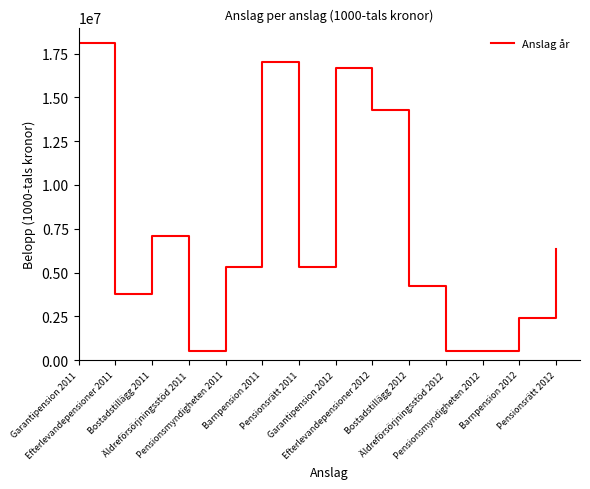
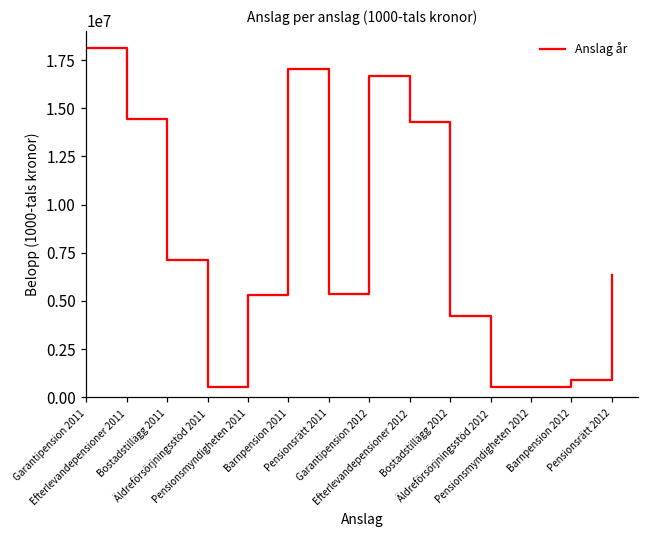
  {
    "Garantipension 2011": 18100000,
-   "Efterlevandepensioner 2011": 3800000,
+   "Efterlevandepensioner 2011": 14400000,
    "Bostadstillägg 2011": 7100000,
    "Äldreförsörjningsstöd 2011": 500000,
    "Pensionsmyndigheten 2011": 5300000,
    "Barnpension 2011": 17000000,
    "Pensionsrätt 2011": 5300000,
    "Garantipension 2012": 16700000,
    "Efterlevandepensioner 2012": 14300000,
    "Bostadstillägg 2012": 4200000,
    "Äldreförsörjningsstöd 2012": 500000,
    "Pensionsmyndigheten 2012": 500000,
-   "Barnpension 2012": 2400000,
+   "Barnpension 2012": 900000,
    "Pensionsrätt 2012": 6300000
  }
